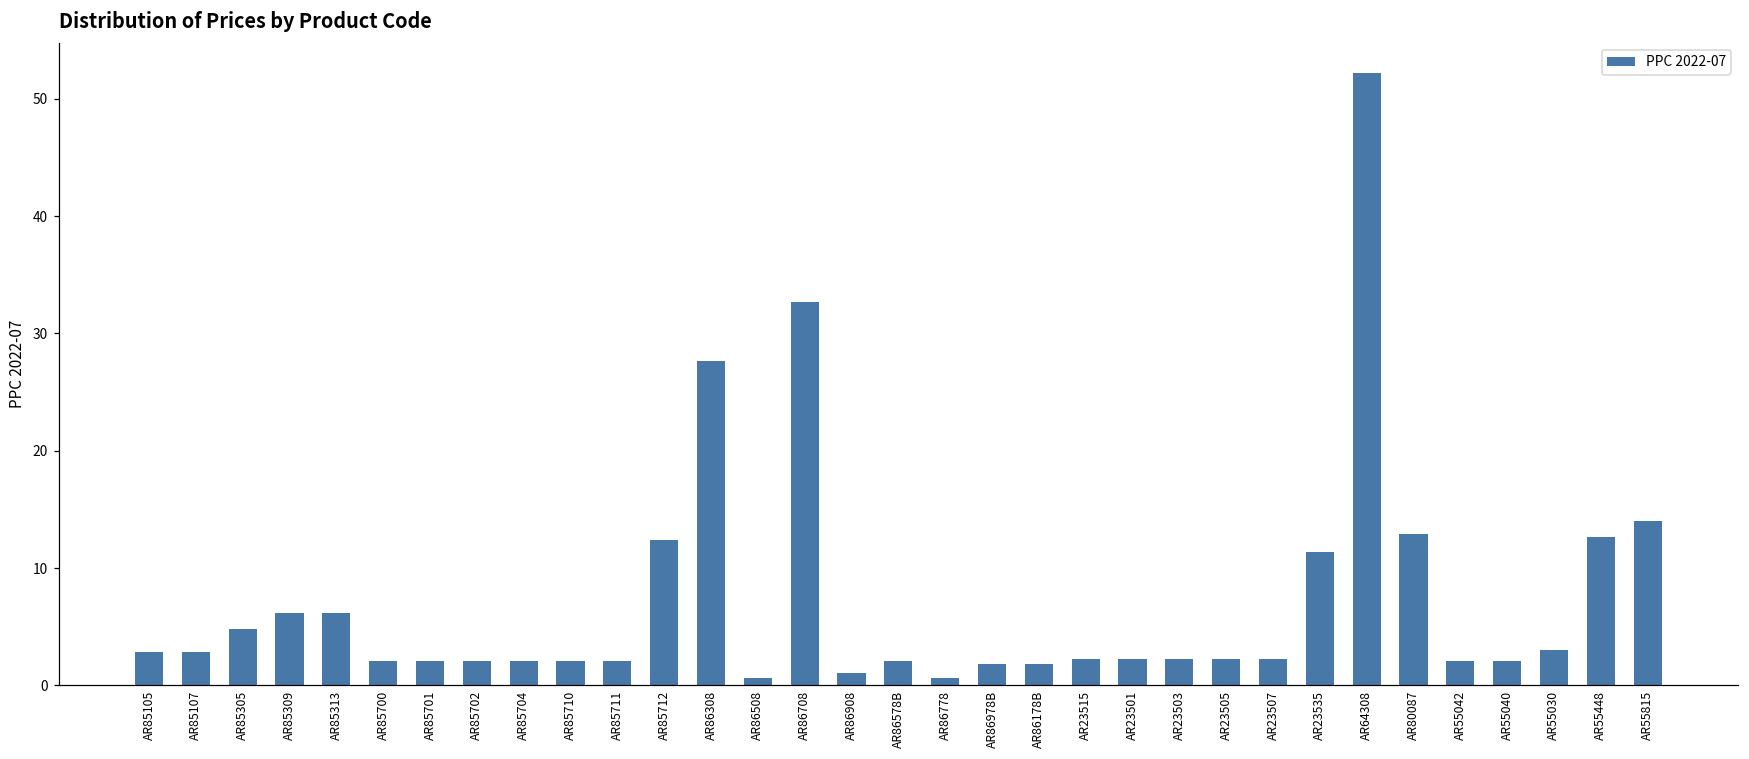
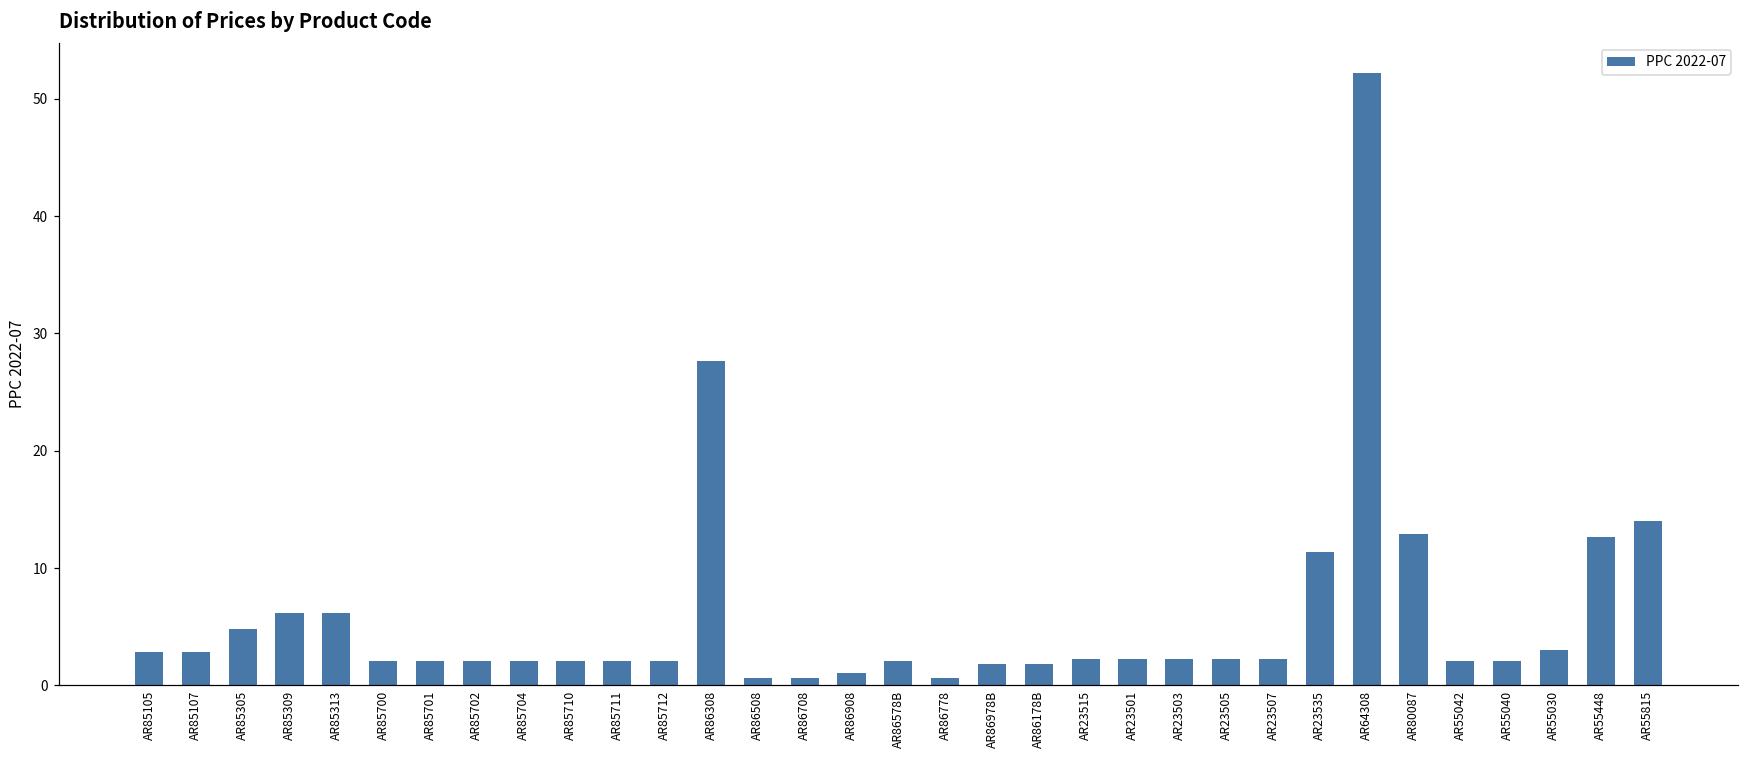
  {
    "AR85105": 2.9,
    "AR85107": 2.9,
    "AR85305": 4.8,
    "AR85309": 6.2,
    "AR85313": 6.2,
    "AR85700": 2.1,
    "AR85701": 2.1,
    "AR85702": 2.1,
    "AR85704": 2.1,
    "AR85710": 2.1,
    "AR85711": 2.1,
-   "AR85712": 12.4,
+   "AR85712": 2.1,
    "AR86308": 27.7,
    "AR86508": 0.6,
-   "AR86708": 32.7,
+   "AR86708": 0.6,
    "AR86908": 1.0,
    "AR86578B": 2.1,
    "AR86778": 0.6,
    "AR86978B": 1.8,
    "AR86178B": 1.8,
    "AR23515": 2.3,
    "AR23501": 2.3,
    "AR23503": 2.3,
    "AR23505": 2.3,
    "AR23507": 2.3,
    "AR23535": 11.4,
    "AR64308": 52.2,
    "AR80087": 12.9,
    "AR55042": 2.1,
    "AR55040": 2.1,
    "AR55030": 3.1,
    "AR55448": 12.7,
    "AR55815": 14.0
  }
